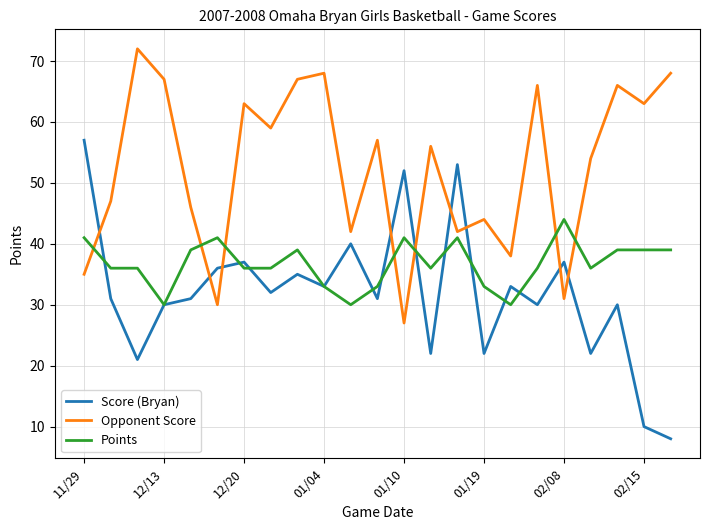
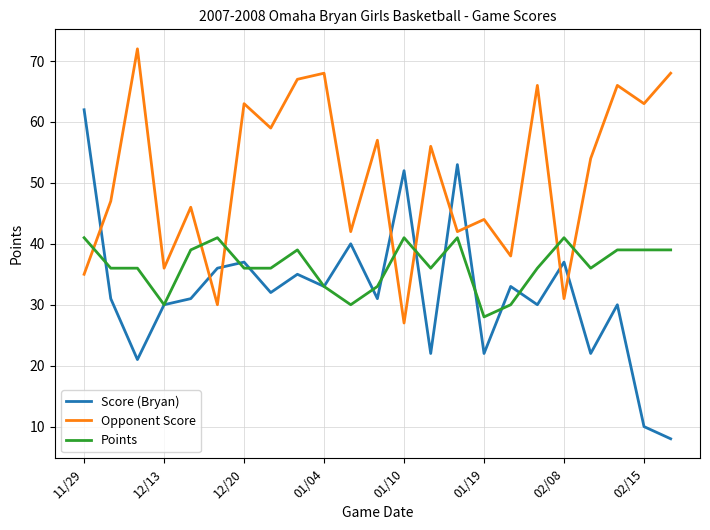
  {
    "Score (Bryan)": {
-     "11/29": 57,
+     "11/29": 62,
      "12/20": 37,
      "01/10": 52,
      "01/19": 22,
      "02/08": 37,
      "02/15": 10
    },
    "Opponent Score": {
      "11/29": 35,
-     "12/13": 67,
+     "12/13": 36,
      "12/20": 63,
      "01/04": 68,
      "01/10": 27,
      "01/19": 44,
      "02/08": 31,
      "02/15": 63
    },
    "Points": {
      "11/29": 41,
      "12/20": 36,
      "01/10": 41,
-     "01/19": 33,
-     "02/08": 44,
+     "01/19": 28,
+     "02/08": 41,
      "02/15": 39
    }
  }
